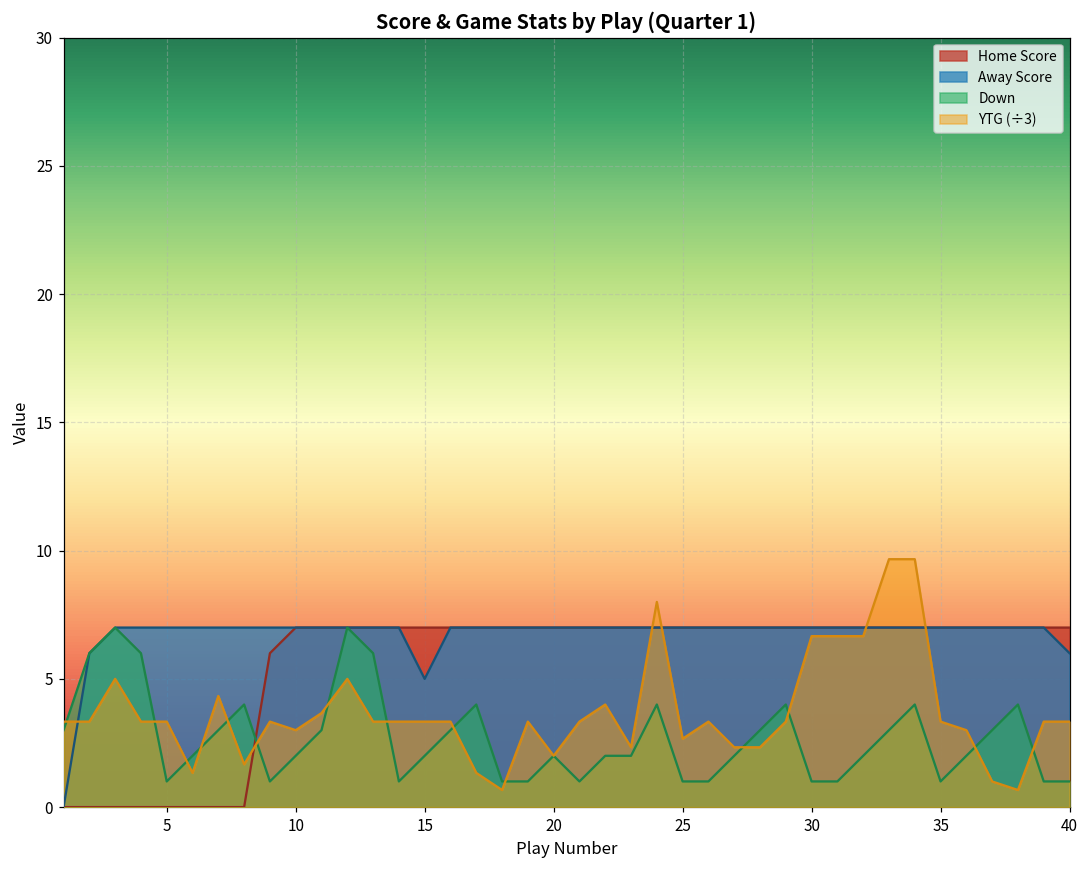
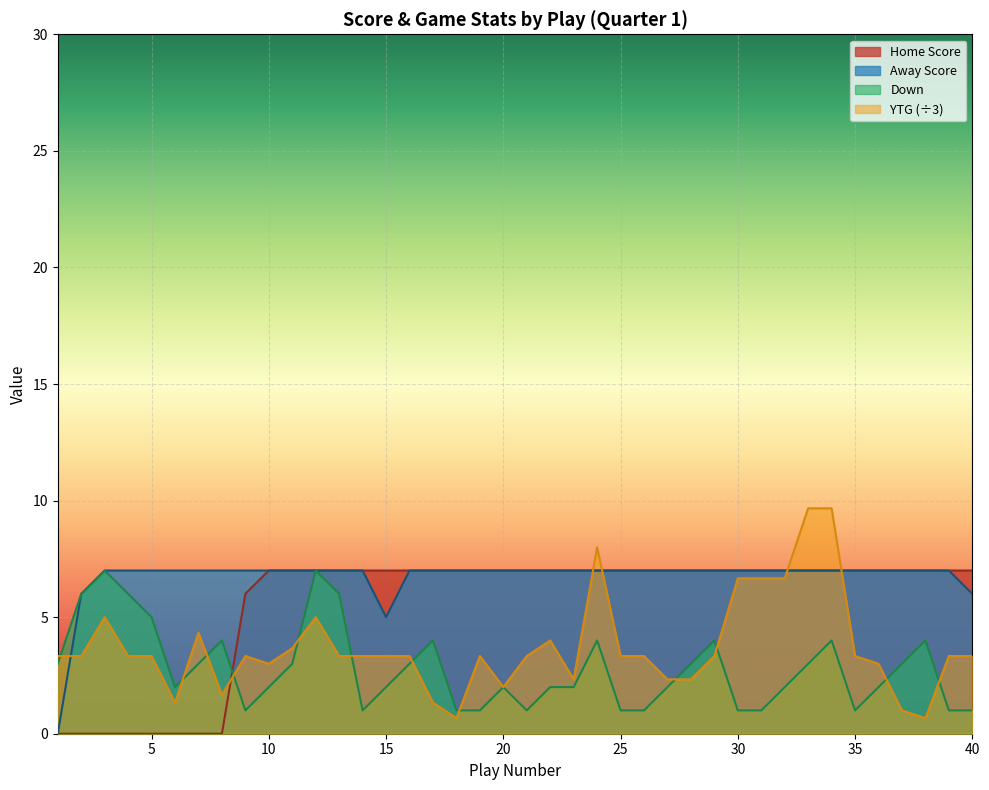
  {
    "Home Score": {
      "5": 0.0,
      "15": 7.0,
      "40": 7.0
    },
    "Away Score": {
      "5": 7.0,
      "15": 5.0,
      "40": 6.0
    },
    "Down": {
-     "5": 1,
+     "5": 5,
      "10": 2,
      "15": 2,
      "25": 1,
      "30": 1,
      "35": 1,
      "40": 1
    },
    "YTG (÷3)": {
      "5": 3.3,
      "10": 3.0,
      "15": 3.3,
-     "25": 2.7,
+     "25": 3.3,
      "30": 6.7,
      "35": 3.3,
      "40": 3.3
    }
  }
